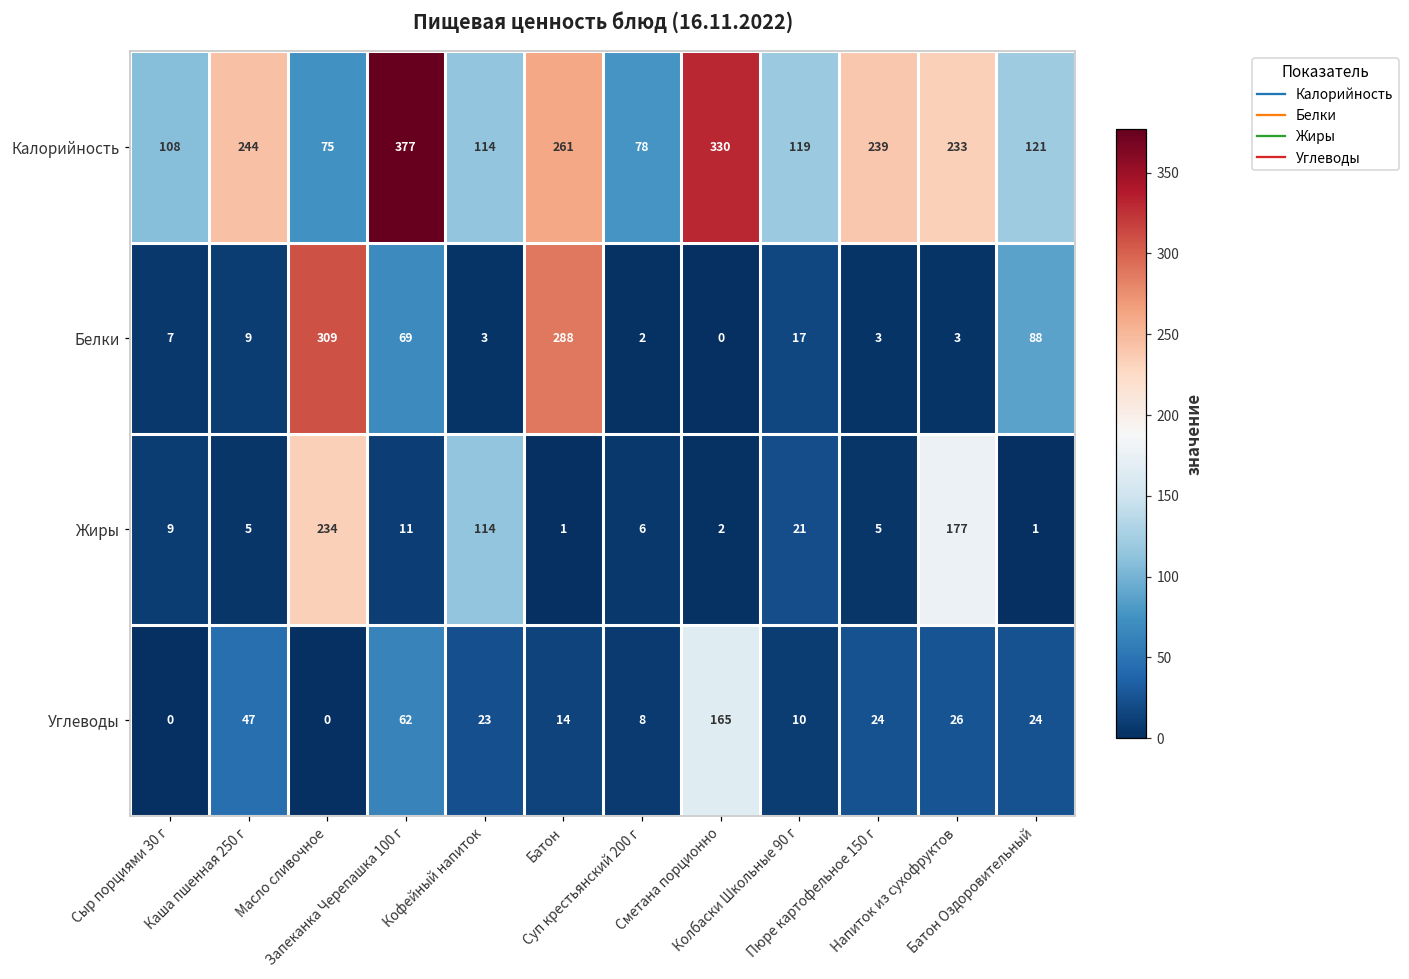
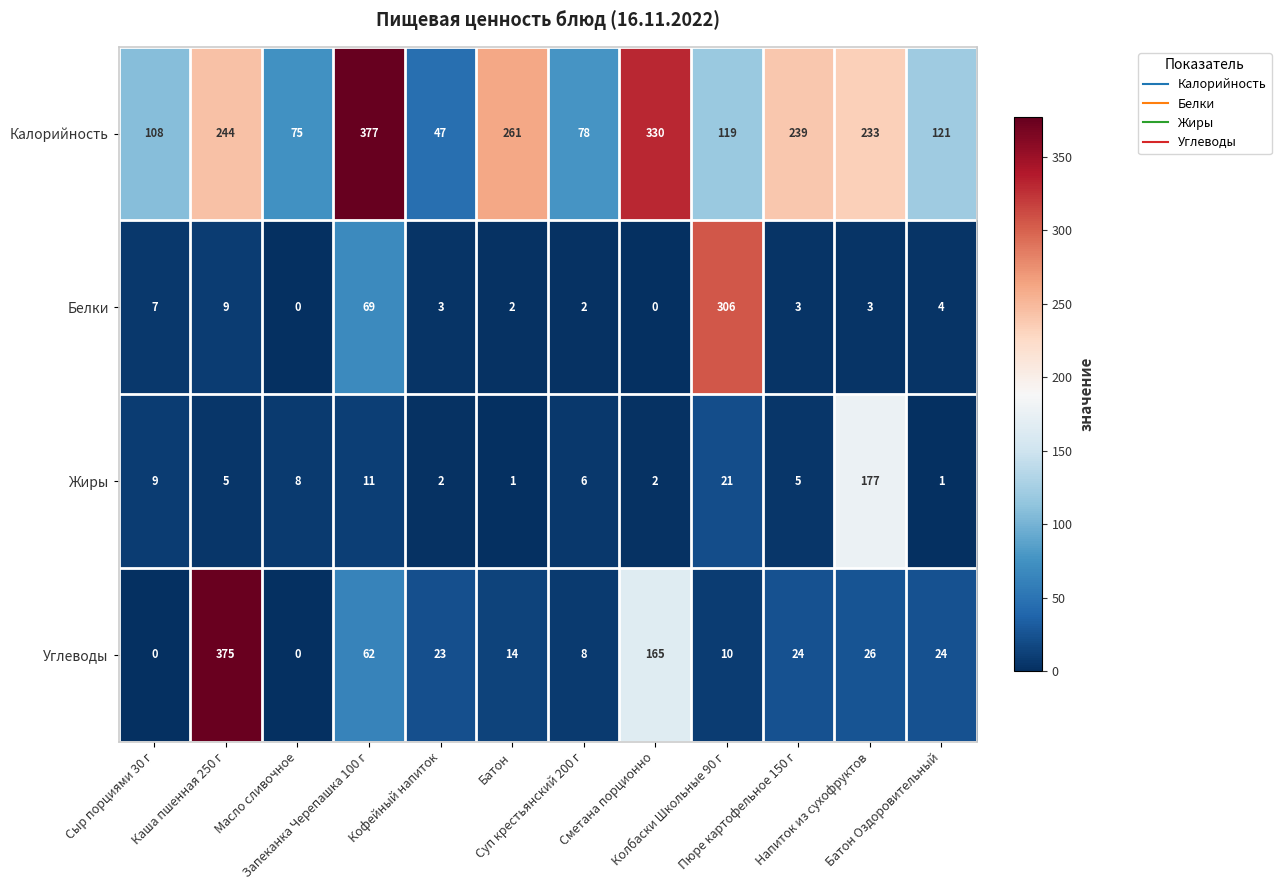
  {
    "Калорийность": {
      "Сыр порциями 30 г": 108,
      "Каша пшенная 250 г": 244,
      "Масло сливочное": 75,
      "Запеканка Черепашка 100 г": 377,
-     "Кофейный напиток": 114,
+     "Кофейный напиток": 47,
      "Батон": 261,
      "Суп крестьянский 200 г": 78,
      "Сметана порционно": 330,
      "Колбаски Школьные 90 г": 119,
      "Пюре картофельное 150 г": 239,
      "Напиток из сухофруктов": 233,
      "Батон Оздоровительный": 121
    },
    "Белки": {
      "Сыр порциями 30 г": 7,
      "Каша пшенная 250 г": 9,
-     "Масло сливочное": 309,
+     "Масло сливочное": 0,
      "Запеканка Черепашка 100 г": 69,
      "Кофейный напиток": 3,
-     "Батон": 288,
+     "Батон": 2,
      "Суп крестьянский 200 г": 2,
      "Сметана порционно": 0,
-     "Колбаски Школьные 90 г": 17,
+     "Колбаски Школьные 90 г": 306,
      "Пюре картофельное 150 г": 3,
      "Напиток из сухофруктов": 3,
-     "Батон Оздоровительный": 88
+     "Батон Оздоровительный": 4
    },
    "Жиры": {
      "Сыр порциями 30 г": 9,
      "Каша пшенная 250 г": 5,
-     "Масло сливочное": 234,
+     "Масло сливочное": 8,
      "Запеканка Черепашка 100 г": 11,
-     "Кофейный напиток": 114,
+     "Кофейный напиток": 2,
      "Батон": 1,
      "Суп крестьянский 200 г": 6,
      "Сметана порционно": 2,
      "Колбаски Школьные 90 г": 21,
      "Пюре картофельное 150 г": 5,
      "Напиток из сухофруктов": 177,
      "Батон Оздоровительный": 1
    },
    "Углеводы": {
      "Сыр порциями 30 г": 0,
-     "Каша пшенная 250 г": 47,
+     "Каша пшенная 250 г": 375,
      "Масло сливочное": 0,
      "Запеканка Черепашка 100 г": 62,
      "Кофейный напиток": 23,
      "Батон": 14,
      "Суп крестьянский 200 г": 8,
      "Сметана порционно": 165,
      "Колбаски Школьные 90 г": 10,
      "Пюре картофельное 150 г": 24,
      "Напиток из сухофруктов": 26,
      "Батон Оздоровительный": 24
    }
  }
